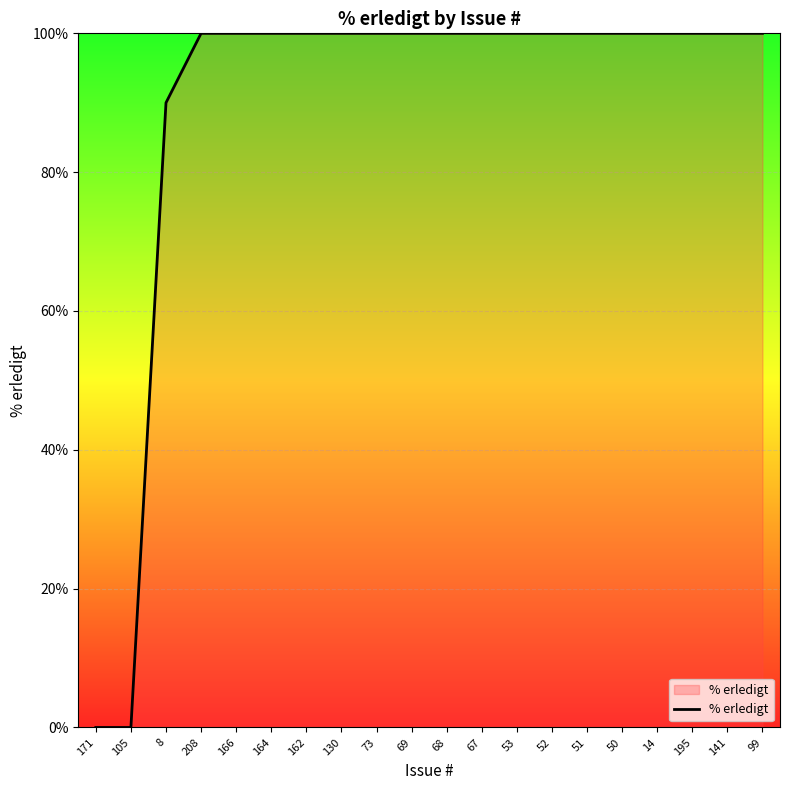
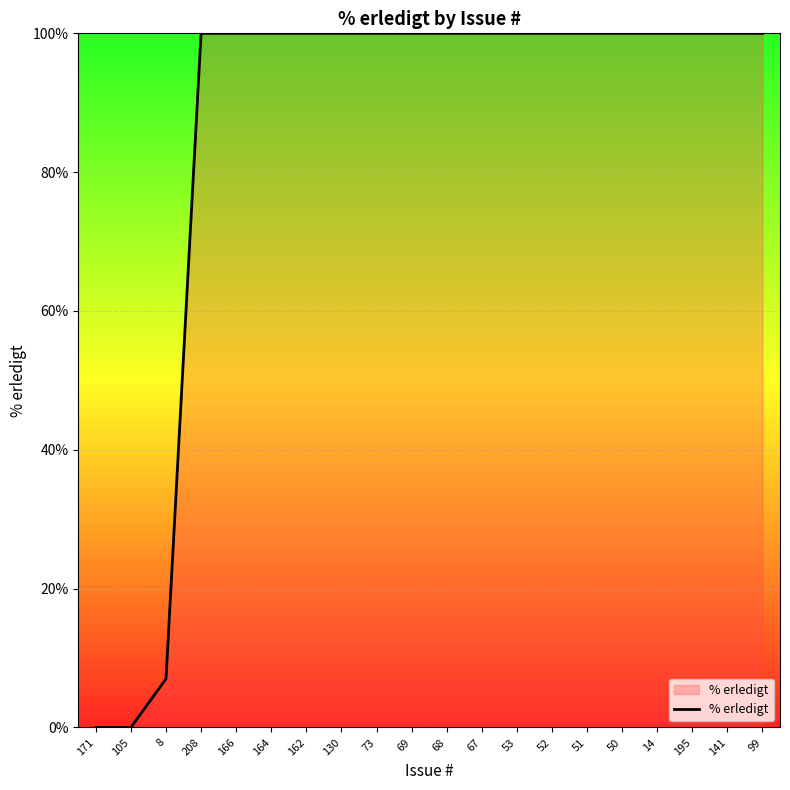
  {
    "171": "0%",
    "105": "0%",
-   "8": "90%",
+   "8": "7%",
    "208": "100%",
    "166": "100%",
    "164": "100%",
    "162": "100%",
    "130": "100%",
    "73": "100%",
    "69": "100%",
    "68": "100%",
    "67": "100%",
    "53": "100%",
    "52": "100%",
    "51": "100%",
    "50": "100%",
    "14": "100%",
    "195": "100%",
    "141": "100%",
    "99": "100%"
  }
